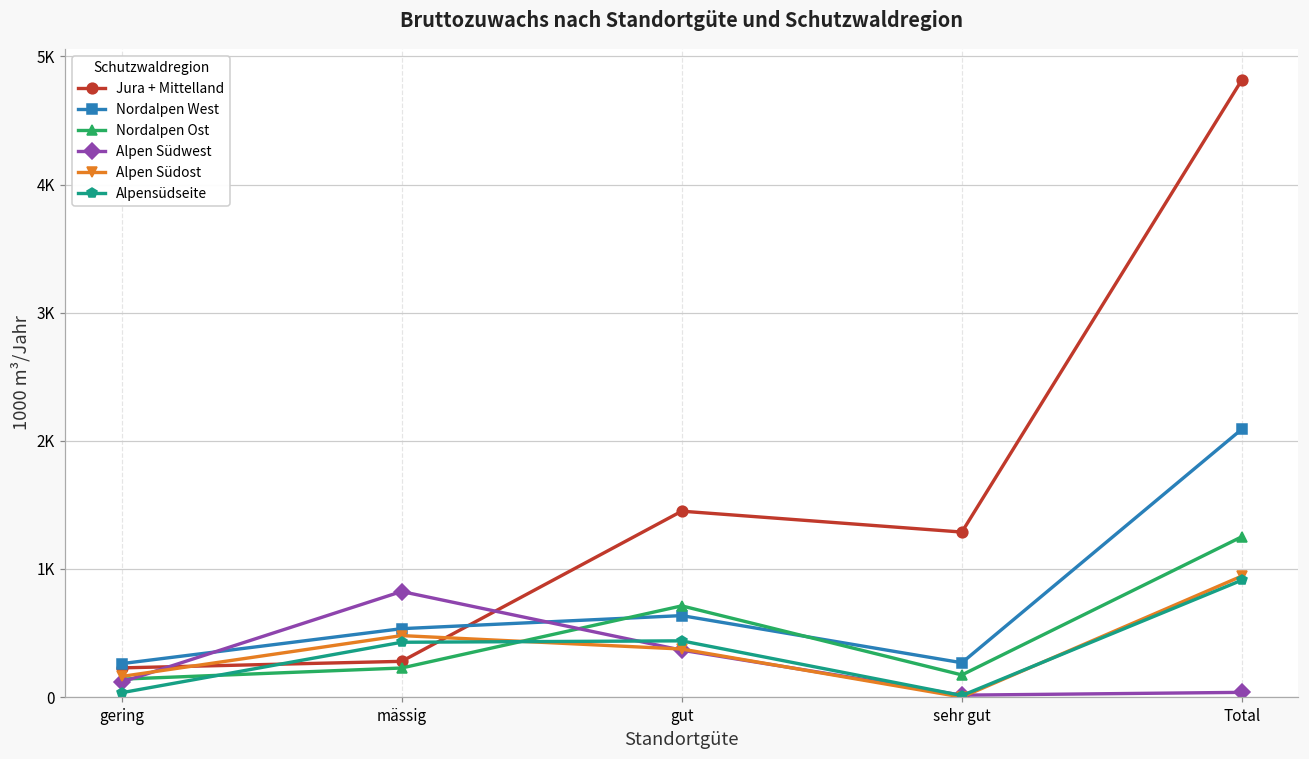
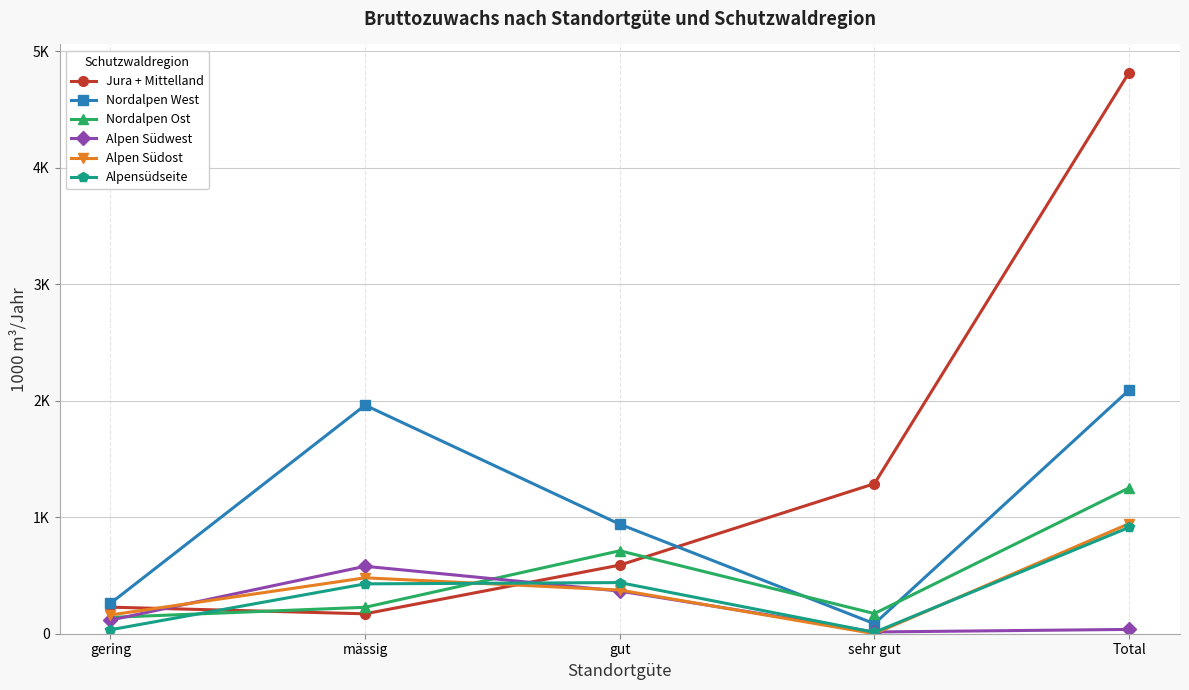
  {
    "Jura + Mittelland": {
      "gering": 230,
-     "mässig": 280,
-     "gut": 1450,
+     "mässig": 170,
+     "gut": 590,
      "sehr gut": 1290,
      "Total": 4820
    },
    "Nordalpen West": {
      "gering": 260,
-     "mässig": 530,
-     "gut": 640,
-     "sehr gut": 270,
+     "mässig": 1960,
+     "gut": 940,
+     "sehr gut": 90,
      "Total": 2090
    },
    "Alpen Südwest": {
      "gering": 120,
-     "mässig": 820,
+     "mässig": 580,
      "Total": 40
    },
    "Alpen Südost": {
      "mässig": 480,
      "Total": 950
    }
  }
